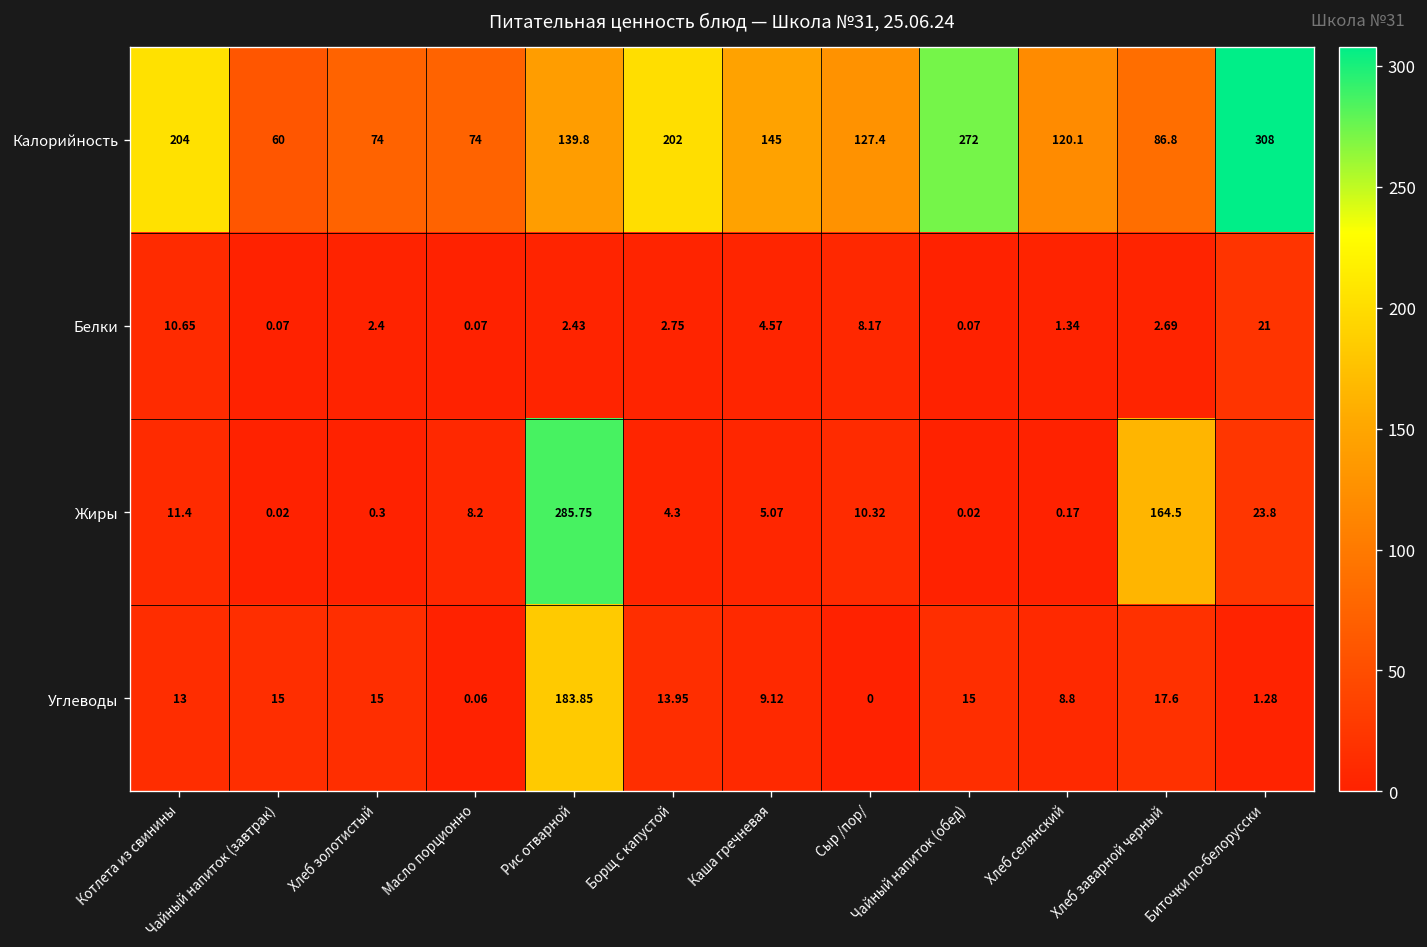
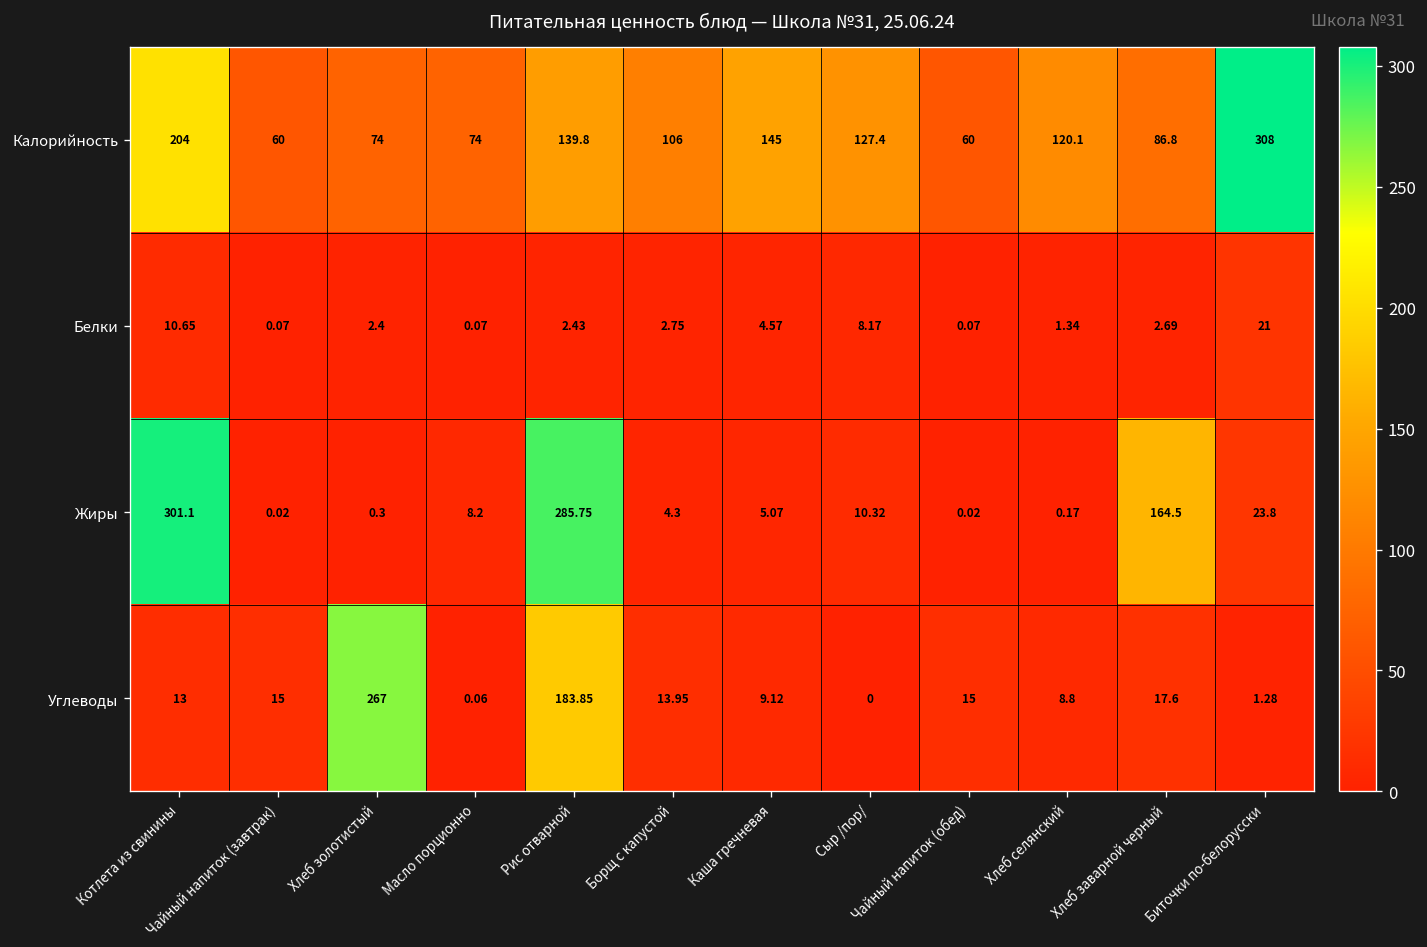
  {
    "Калорийность": {
      "Котлета из свинины": 204,
      "Чайный напиток (завтрак)": 60,
      "Хлеб золотистый": 74,
      "Масло порционно": 74,
      "Рис отварной": 139.8,
-     "Борщ с капустой": 202,
+     "Борщ с капустой": 106,
      "Каша гречневая": 145,
      "Сыр /пор/": 127.4,
-     "Чайный напиток (обед)": 272,
+     "Чайный напиток (обед)": 60,
      "Хлеб селянский": 120.1,
      "Хлеб заварной черный": 86.8,
      "Биточки по-белорусски": 308
    },
    "Белки": {
      "Котлета из свинины": 10.65,
      "Чайный напиток (завтрак)": 0.07,
      "Хлеб золотистый": 2.4,
      "Масло порционно": 0.07,
      "Рис отварной": 2.43,
      "Борщ с капустой": 2.75,
      "Каша гречневая": 4.57,
      "Сыр /пор/": 8.17,
      "Чайный напиток (обед)": 0.07,
      "Хлеб селянский": 1.34,
      "Хлеб заварной черный": 2.69,
      "Биточки по-белорусски": 21
    },
    "Жиры": {
-     "Котлета из свинины": 11.4,
+     "Котлета из свинины": 301.1,
      "Чайный напиток (завтрак)": 0.02,
      "Хлеб золотистый": 0.3,
      "Масло порционно": 8.2,
      "Рис отварной": 285.75,
      "Борщ с капустой": 4.3,
      "Каша гречневая": 5.07,
      "Сыр /пор/": 10.32,
      "Чайный напиток (обед)": 0.02,
      "Хлеб селянский": 0.17,
      "Хлеб заварной черный": 164.5,
      "Биточки по-белорусски": 23.8
    },
    "Углеводы": {
      "Котлета из свинины": 13,
      "Чайный напиток (завтрак)": 15,
-     "Хлеб золотистый": 15,
+     "Хлеб золотистый": 267,
      "Масло порционно": 0.06,
      "Рис отварной": 183.85,
      "Борщ с капустой": 13.95,
      "Каша гречневая": 9.12,
      "Сыр /пор/": 0,
      "Чайный напиток (обед)": 15,
      "Хлеб селянский": 8.8,
      "Хлеб заварной черный": 17.6,
      "Биточки по-белорусски": 1.28
    }
  }
